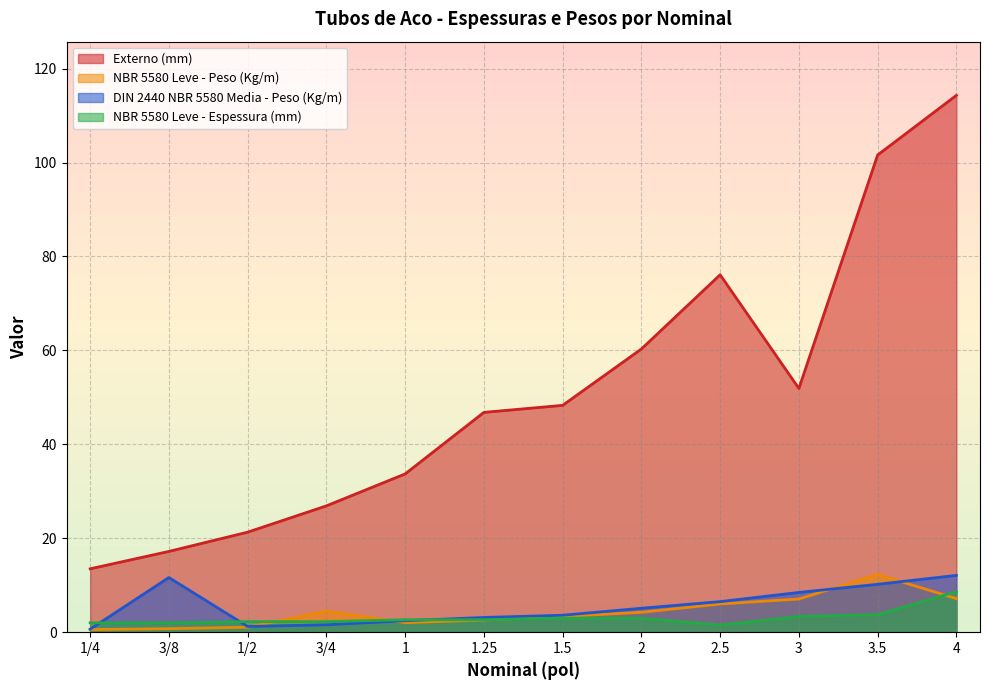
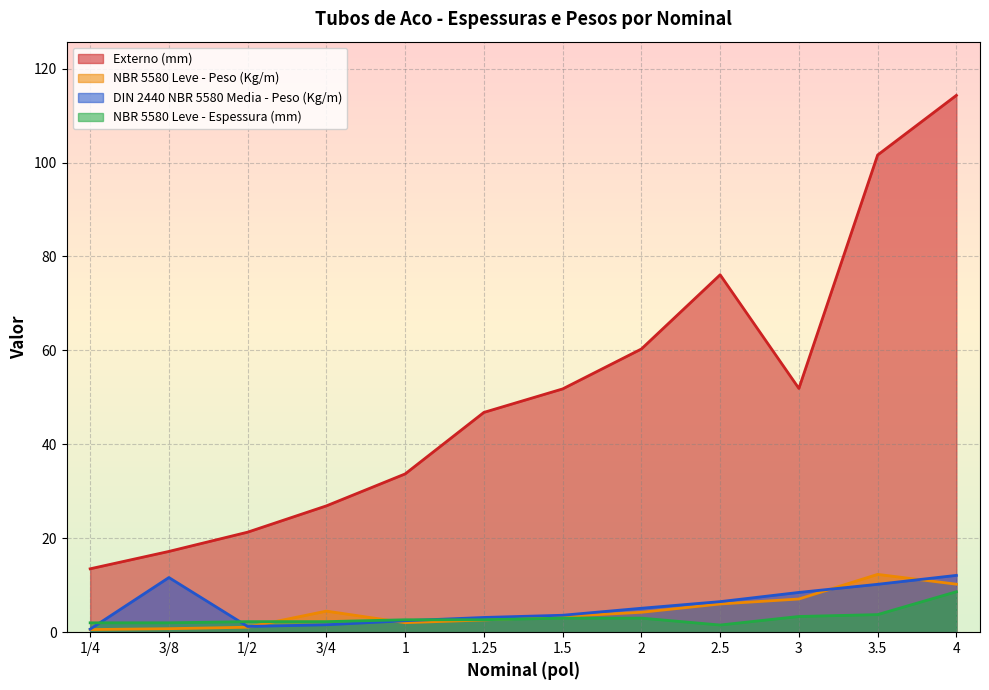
  {
    "Externo (mm)": {
      "1/4": 14,
      "3/8": 17,
      "1/2": 21,
      "3/4": 27,
      "1": 34,
      "1.25": 47,
-     "1.5": 48,
+     "1.5": 52,
      "2": 60,
      "2.5": 76,
      "3": 52,
      "3.5": 102,
      "4": 114
    },
    "NBR 5580 Leve - Peso (Kg/m)": {
      "3/8": 1,
      "3/4": 4,
      "2": 4,
      "3": 7,
      "3.5": 12,
-     "4": 7
+     "4": 10
    },
    "DIN 2440 NBR 5580 Media - Peso (Kg/m)": {
      "3/8": 12,
      "3/4": 2,
      "2": 5,
      "3": 8,
      "3.5": 10,
      "4": 12
    },
    "NBR 5580 Leve - Espessura (mm)": {
      "1/4": 2,
      "3/8": 2,
      "1/2": 2,
      "3/4": 2,
      "2": 3,
      "2.5": 2,
      "3": 3,
      "3.5": 4,
      "4": 9
    }
  }
